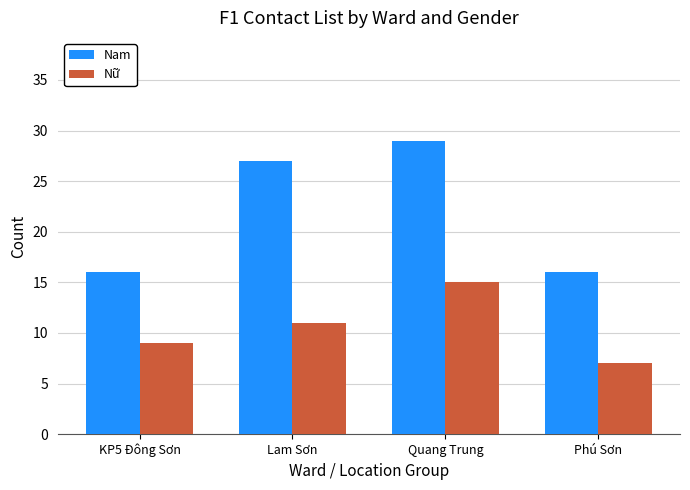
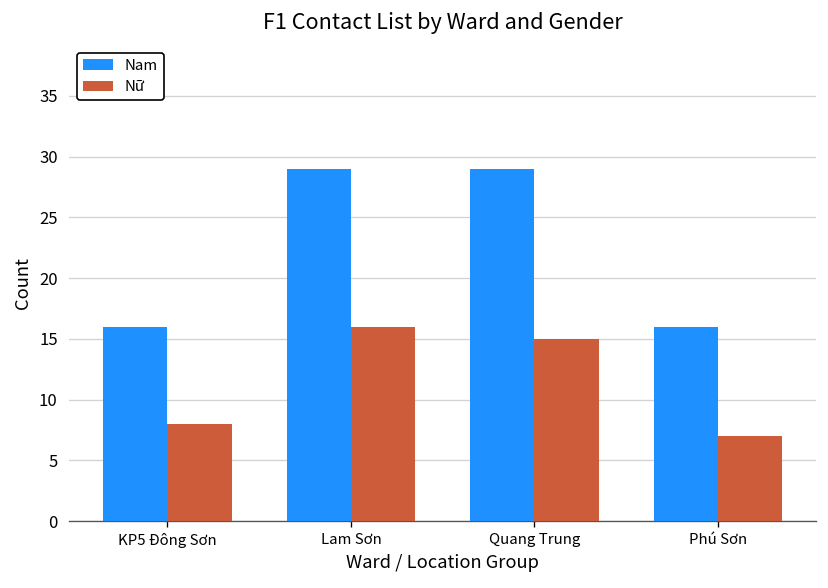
  {
    "Nam": {
      "KP5 Đông Sơn": 16,
-     "Lam Sơn": 27,
+     "Lam Sơn": 29,
      "Quang Trung": 29,
      "Phú Sơn": 16
    },
    "Nữ": {
-     "KP5 Đông Sơn": 9,
-     "Lam Sơn": 11,
+     "KP5 Đông Sơn": 8,
+     "Lam Sơn": 16,
      "Quang Trung": 15,
      "Phú Sơn": 7
    }
  }
